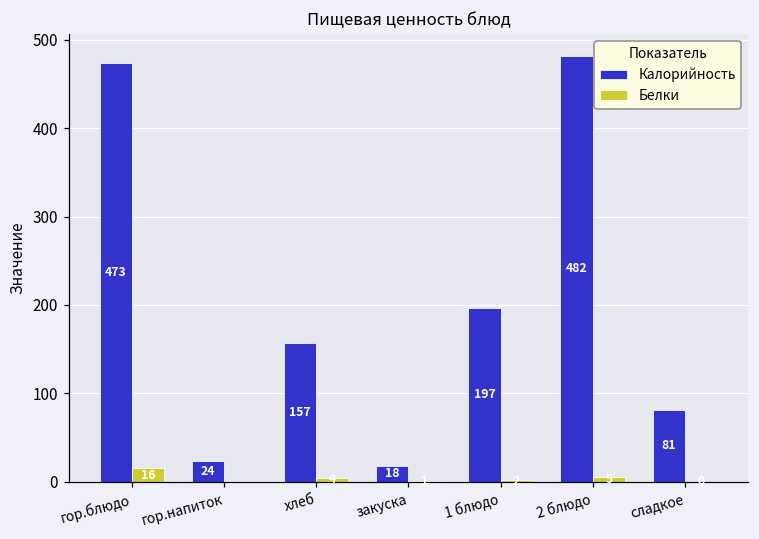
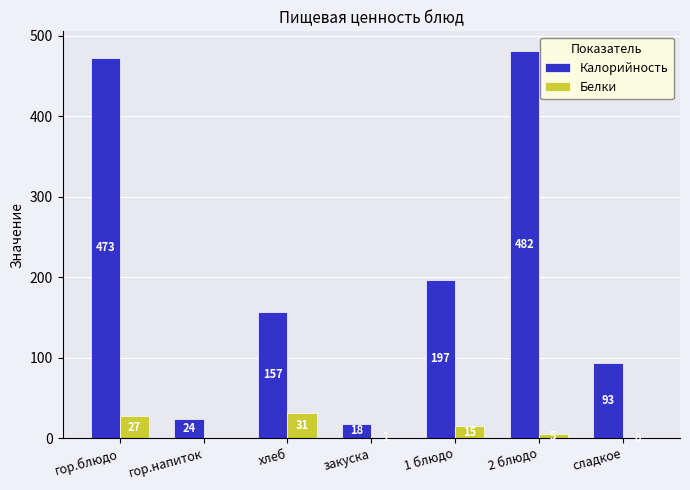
  {
    "Калорийность": {
      "гор.блюдо": 473,
      "гор.напиток": 24,
      "хлеб": 157,
      "закуска": 18,
      "1 блюдо": 197,
      "2 блюдо": 482,
-     "сладкое": 81
+     "сладкое": 93
    },
    "Белки": {
-     "гор.блюдо": 16,
-     "хлеб": 0,
-     "1 блюдо": 0
+     "гор.блюдо": 27,
+     "хлеб": 30,
+     "1 блюдо": 10
    }
  }
